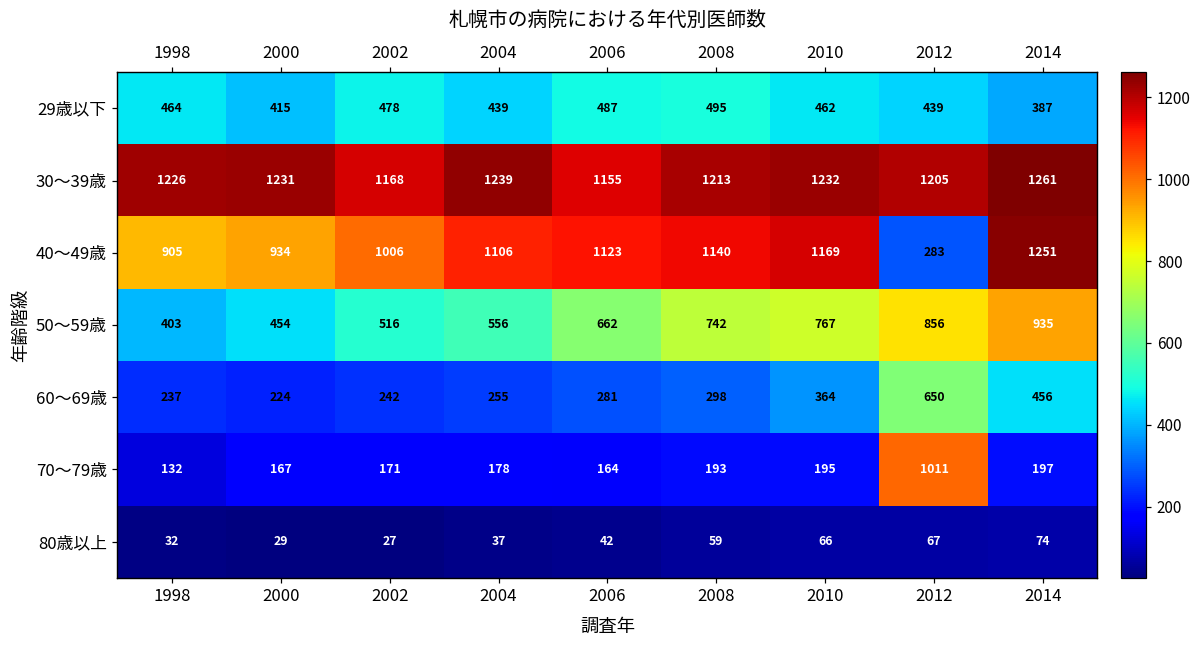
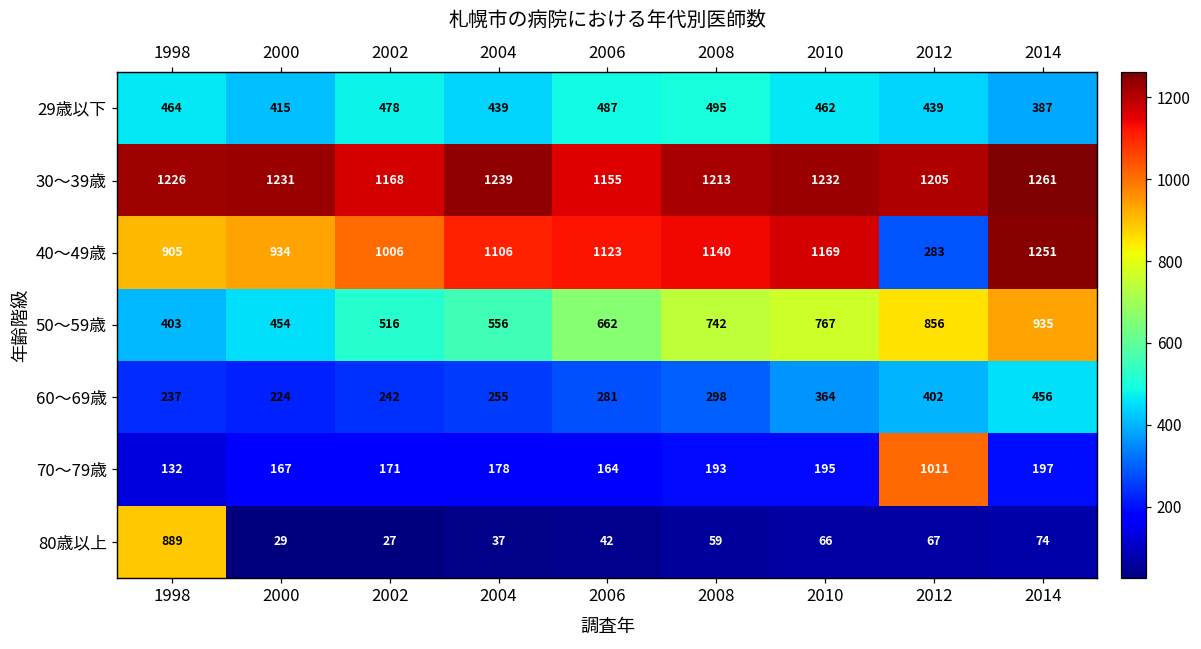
  {
    "29歳以下": {
      "1998": 464,
      "2000": 415,
      "2002": 478,
      "2004": 439,
      "2006": 487,
      "2008": 495,
      "2010": 462,
      "2012": 439,
      "2014": 387
    },
    "30～39歳": {
      "1998": 1226,
      "2000": 1231,
      "2002": 1168,
      "2004": 1239,
      "2006": 1155,
      "2008": 1213,
      "2010": 1232,
      "2012": 1205,
      "2014": 1261
    },
    "40～49歳": {
      "1998": 905,
      "2000": 934,
      "2002": 1006,
      "2004": 1106,
      "2006": 1123,
      "2008": 1140,
      "2010": 1169,
      "2012": 283,
      "2014": 1251
    },
    "50～59歳": {
      "1998": 403,
      "2000": 454,
      "2002": 516,
      "2004": 556,
      "2006": 662,
      "2008": 742,
      "2010": 767,
      "2012": 856,
      "2014": 935
    },
    "60～69歳": {
      "1998": 237,
      "2000": 224,
      "2002": 242,
      "2004": 255,
      "2006": 281,
      "2008": 298,
      "2010": 364,
-     "2012": 650,
+     "2012": 402,
      "2014": 456
    },
    "70～79歳": {
      "1998": 132,
      "2000": 167,
      "2002": 171,
      "2004": 178,
      "2006": 164,
      "2008": 193,
      "2010": 195,
      "2012": 1011,
      "2014": 197
    },
    "80歳以上": {
-     "1998": 32,
+     "1998": 889,
      "2000": 29,
      "2002": 27,
      "2004": 37,
      "2006": 42,
      "2008": 59,
      "2010": 66,
      "2012": 67,
      "2014": 74
    }
  }
